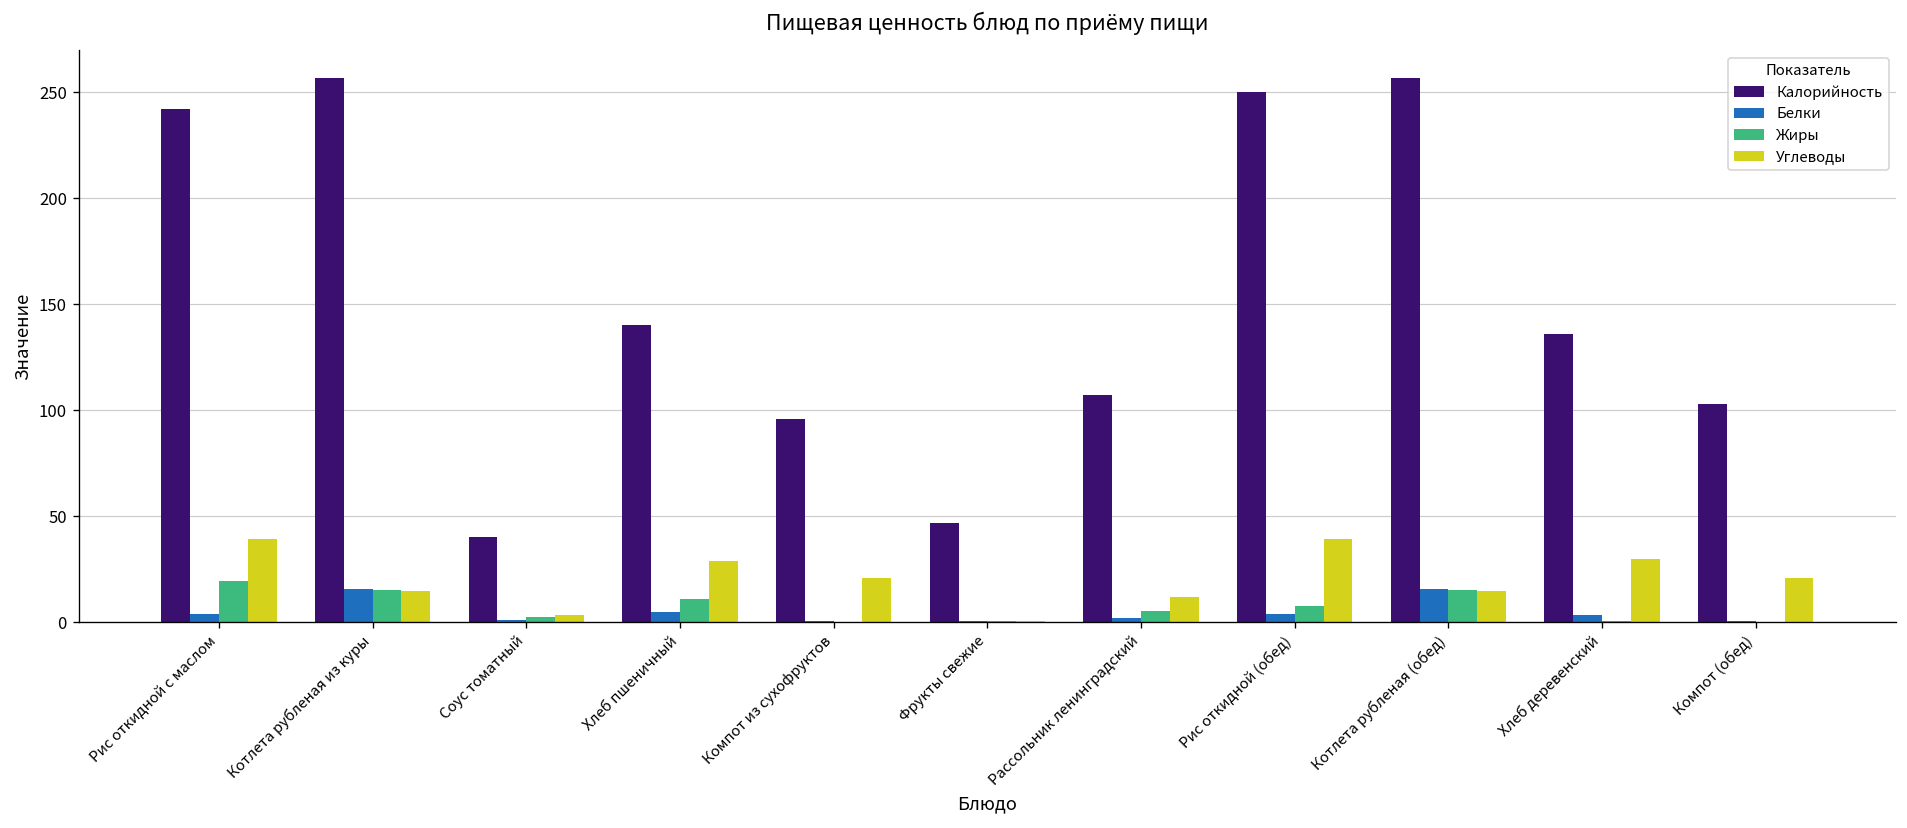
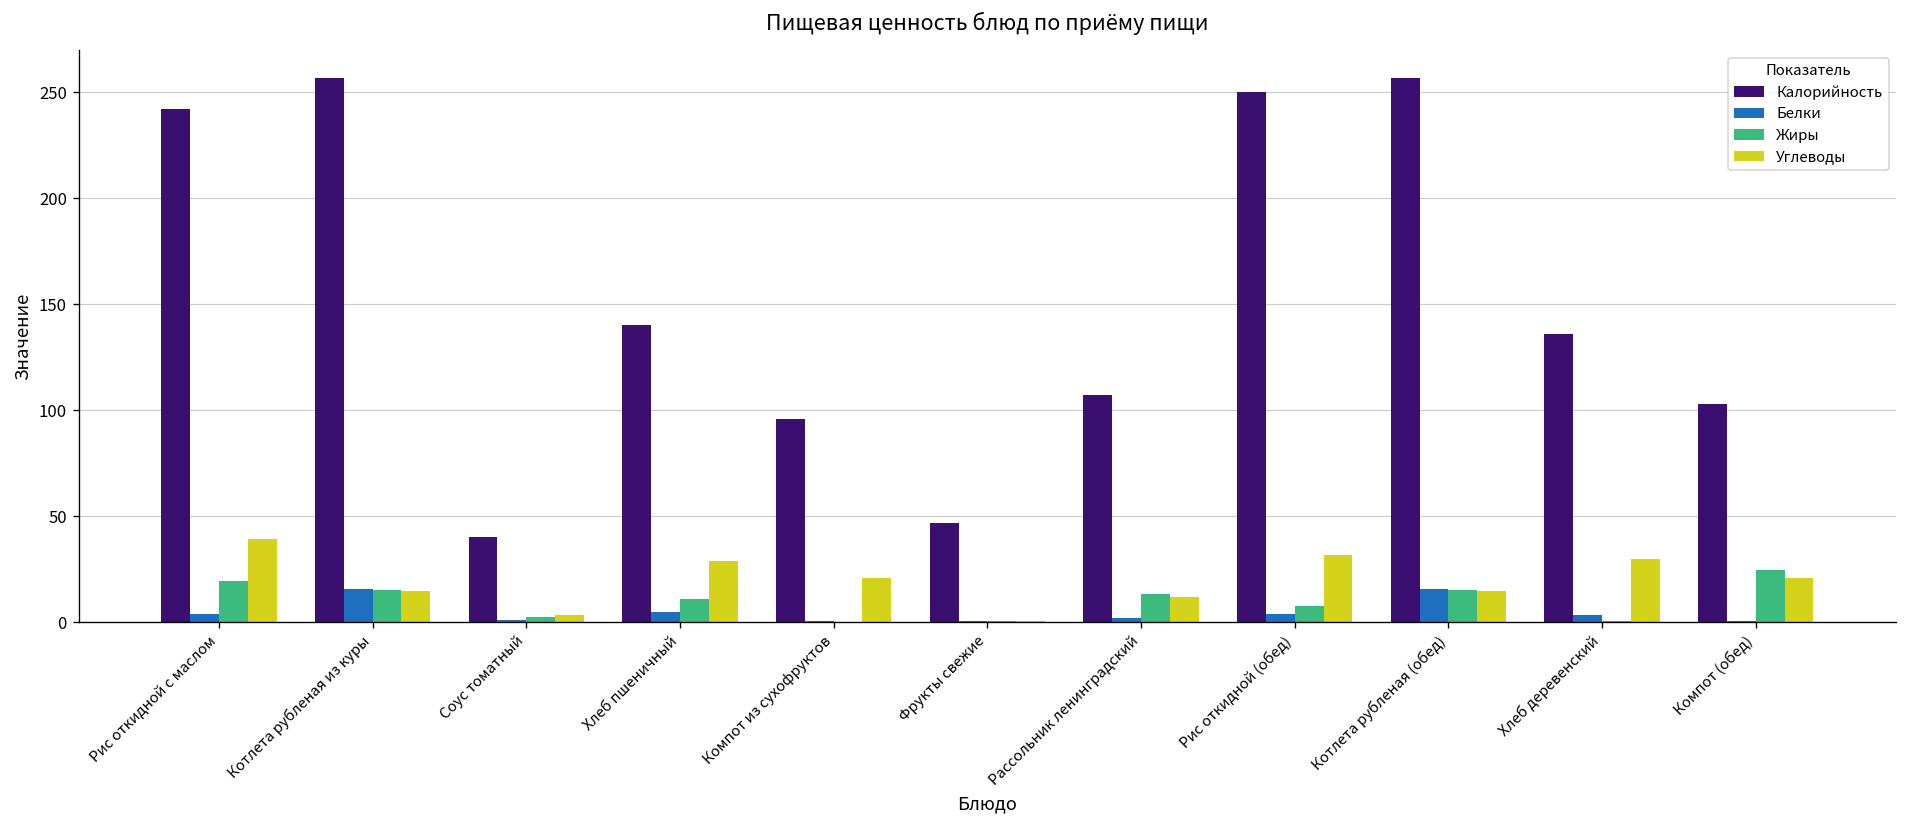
  {
    "Калорийность": {
      "Рис откидной с маслом": 242,
      "Котлета рубленая из куры": 257,
      "Соус томатный": 40,
      "Хлеб пшеничный": 140,
      "Компот из сухофруктов": 96,
      "Фрукты свежие": 47,
      "Рассольник ленинградский": 107,
      "Рис откидной (обед)": 250,
      "Котлета рубленая (обед)": 257,
      "Хлеб деревенский": 136,
      "Компот (обед)": 103
    },
    "Белки": {
      "Рис откидной с маслом": 4,
      "Котлета рубленая из куры": 16,
      "Хлеб пшеничный": 5,
      "Рассольник ленинградский": 2,
      "Рис откидной (обед)": 4,
      "Котлета рубленая (обед)": 16,
      "Хлеб деревенский": 3
    },
    "Жиры": {
      "Рис откидной с маслом": 19,
      "Котлета рубленая из куры": 15,
      "Соус томатный": 3,
      "Хлеб пшеничный": 11,
-     "Рассольник ленинградский": 5,
+     "Рассольник ленинградский": 13,
      "Рис откидной (обед)": 8,
      "Котлета рубленая (обед)": 15,
-     "Компот (обед)": 0
+     "Компот (обед)": 25
    },
    "Углеводы": {
      "Рис откидной с маслом": 39,
      "Котлета рубленая из куры": 15,
      "Соус томатный": 4,
      "Хлеб пшеничный": 29,
      "Компот из сухофруктов": 21,
      "Рассольник ленинградский": 12,
-     "Рис откидной (обед)": 39,
+     "Рис откидной (обед)": 32,
      "Котлета рубленая (обед)": 15,
      "Хлеб деревенский": 30,
      "Компот (обед)": 21
    }
  }
